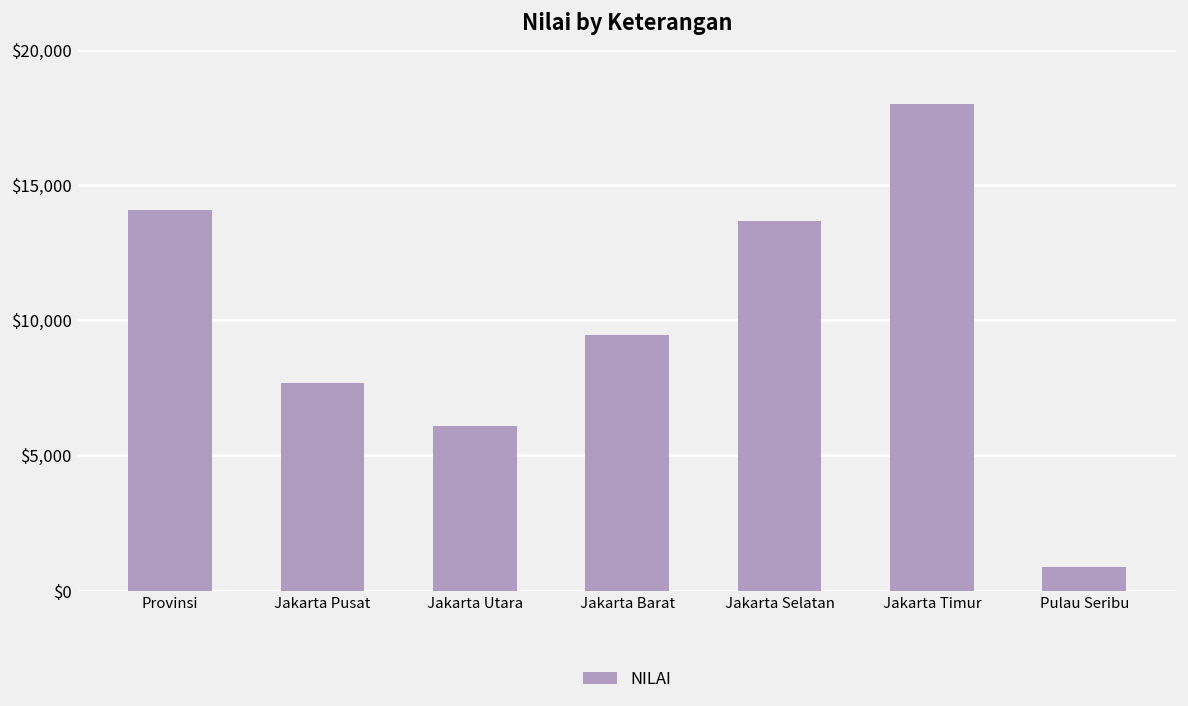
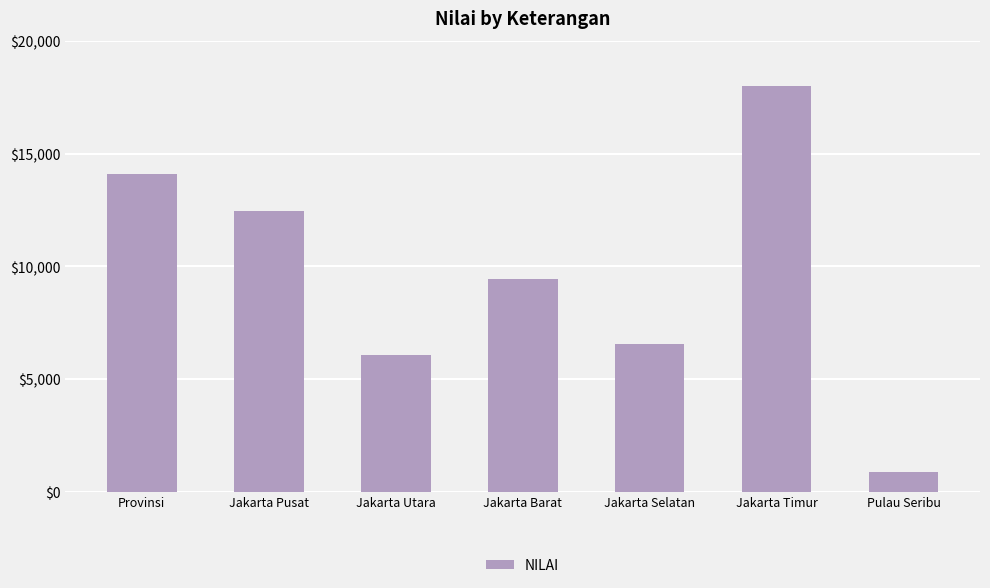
  {
    "Provinsi": "$14,100",
-   "Jakarta Pusat": "$7,700",
+   "Jakarta Pusat": "$12,500",
    "Jakarta Utara": "$6,100",
    "Jakarta Barat": "$9,500",
-   "Jakarta Selatan": "$13,700",
+   "Jakarta Selatan": "$6,600",
    "Jakarta Timur": "$18,000",
    "Pulau Seribu": "$900"
  }
